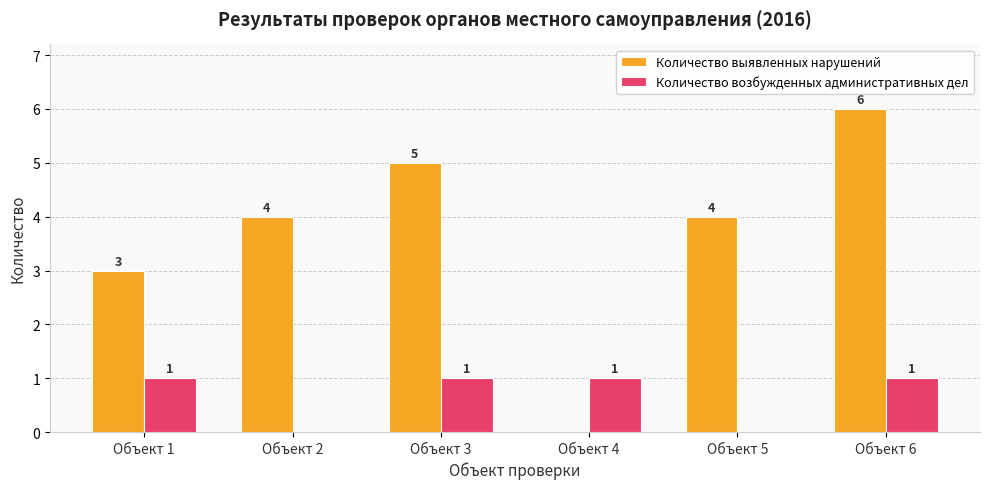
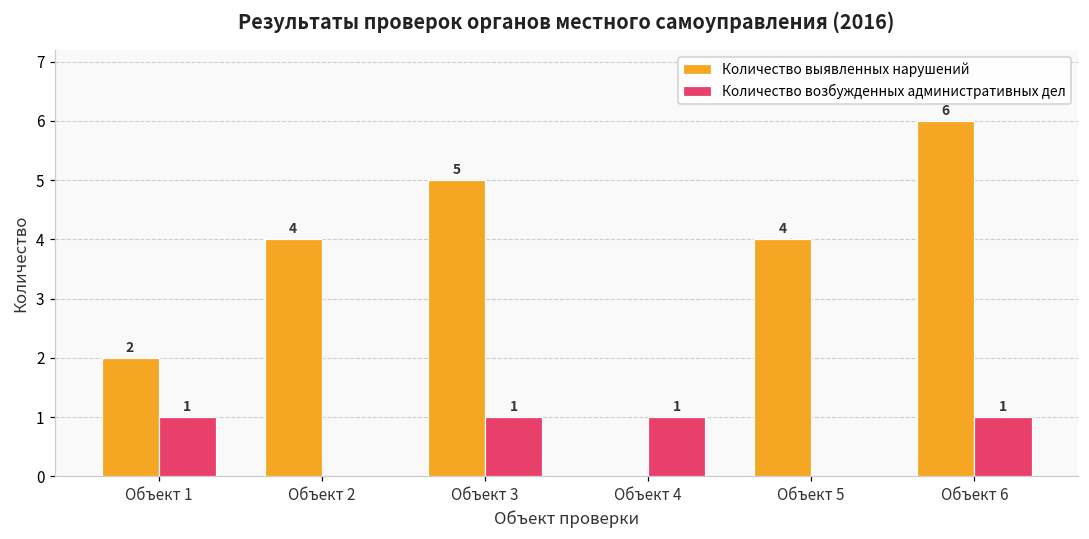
  {
    "Количество выявленных нарушений": {
-     "Объект 1": 3,
+     "Объект 1": 2,
      "Объект 2": 4,
      "Объект 3": 5,
      "Объект 5": 4
    },
    "Количество возбужденных административных дел": {
      "Объект 1": 1,
      "Объект 3": 1,
      "Объект 4": 1,
      "Объект 6": 1
    }
  }
